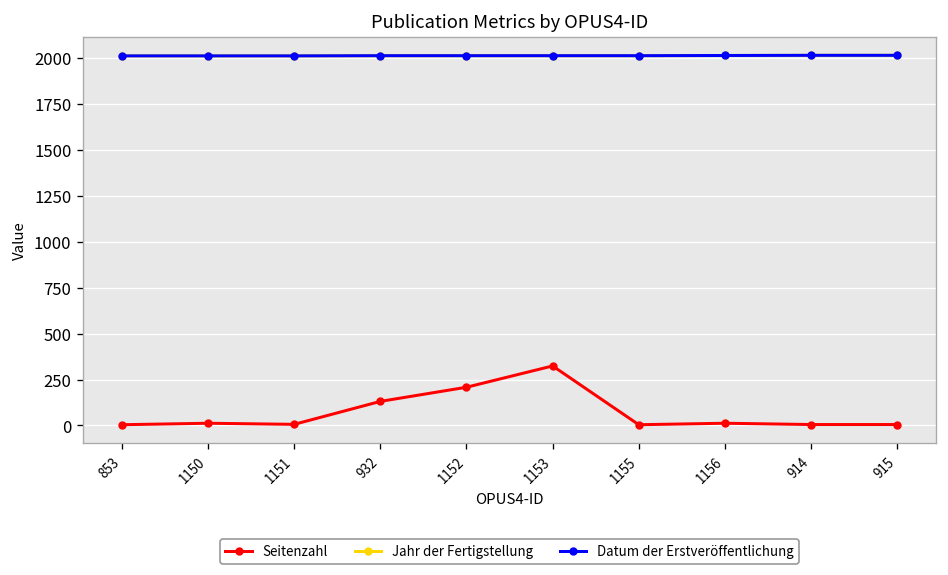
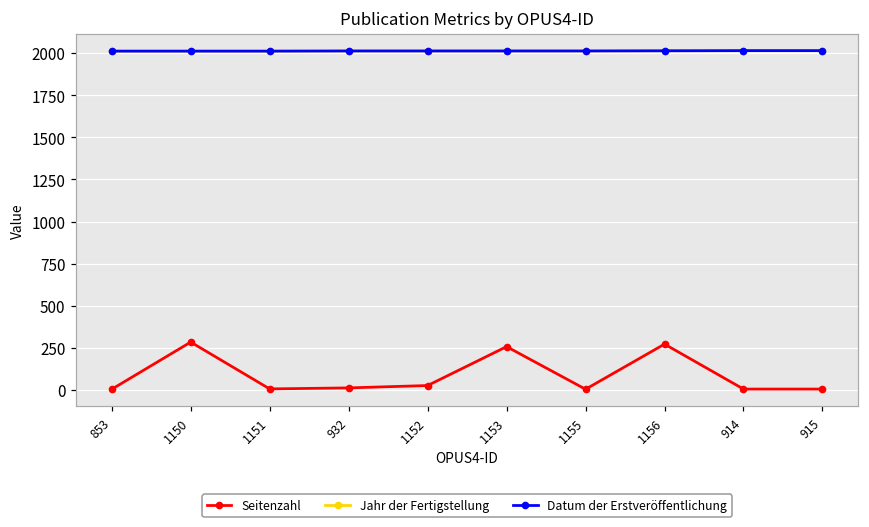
  {
    "Seitenzahl": {
      "853": 0,
-     "1150": 10,
+     "1150": 280,
      "1151": 10,
-     "932": 130,
-     "1152": 210,
-     "1153": 320,
+     "932": 10,
+     "1152": 30,
+     "1153": 260,
      "1155": 0,
-     "1156": 10,
+     "1156": 270,
      "914": 10,
      "915": 10
    },
    "Datum der Erstveröffentlichung": {
      "853": 2010,
      "1150": 2010,
      "1151": 2010,
      "932": 2010,
      "1152": 2010,
      "1153": 2010,
      "1155": 2010,
      "1156": 2010,
      "914": 2020,
      "915": 2020
    }
  }
